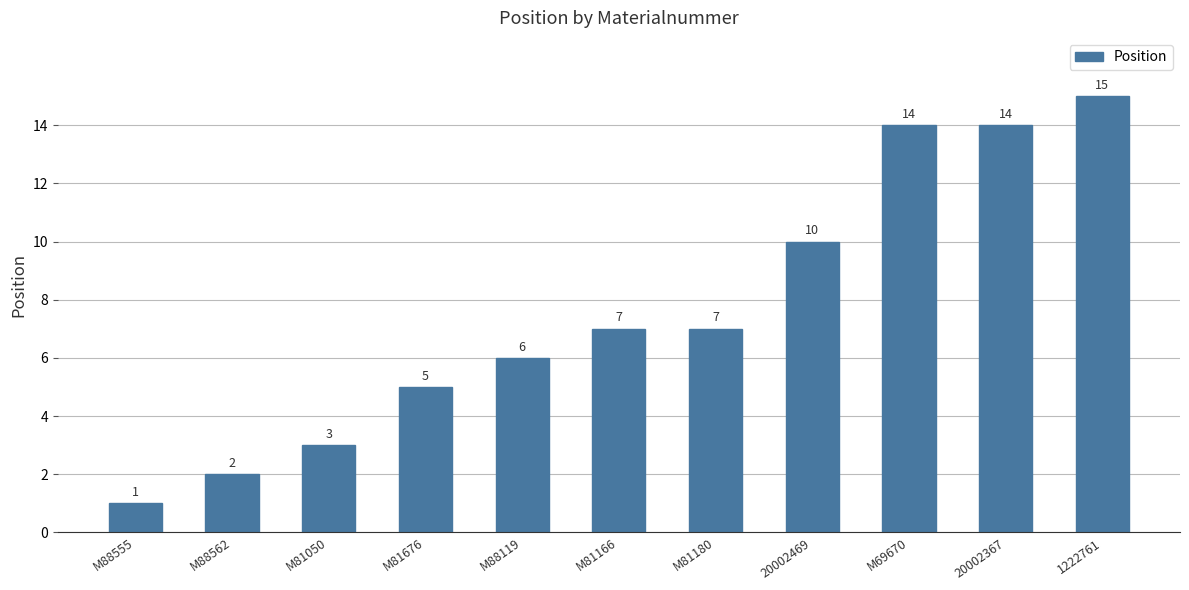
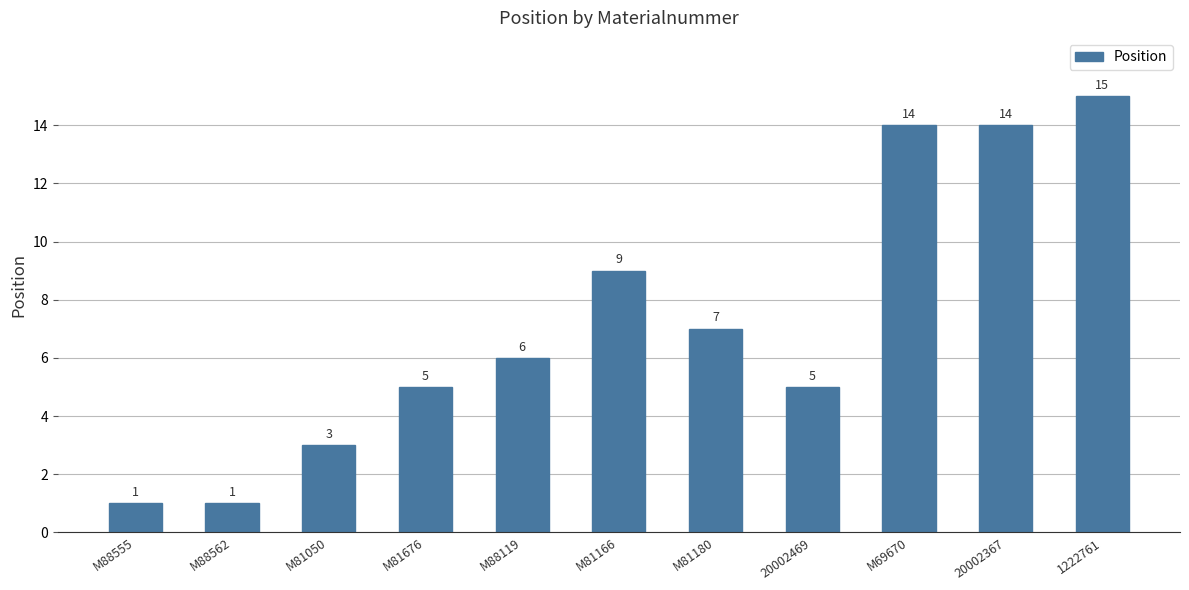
  {
    "M88555": 1,
-   "M88562": 2,
+   "M88562": 1,
    "M81050": 3,
    "M81676": 5,
    "M88119": 6,
-   "M81166": 7,
+   "M81166": 9,
    "M81180": 7,
-   "20002469": 10,
+   "20002469": 5,
    "M69670": 14,
    "20002367": 14,
    "1222761": 15
  }
